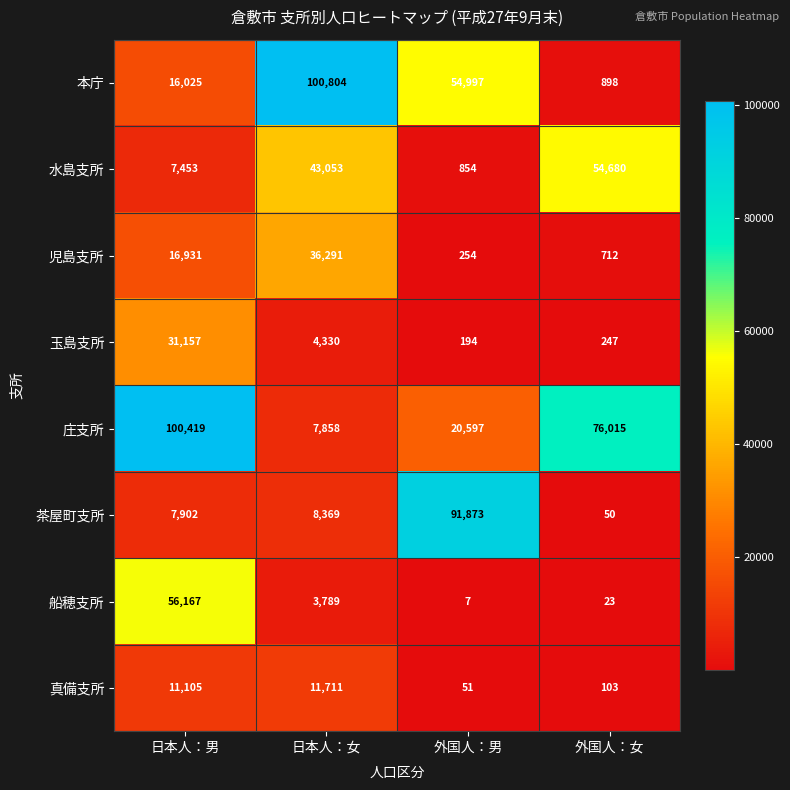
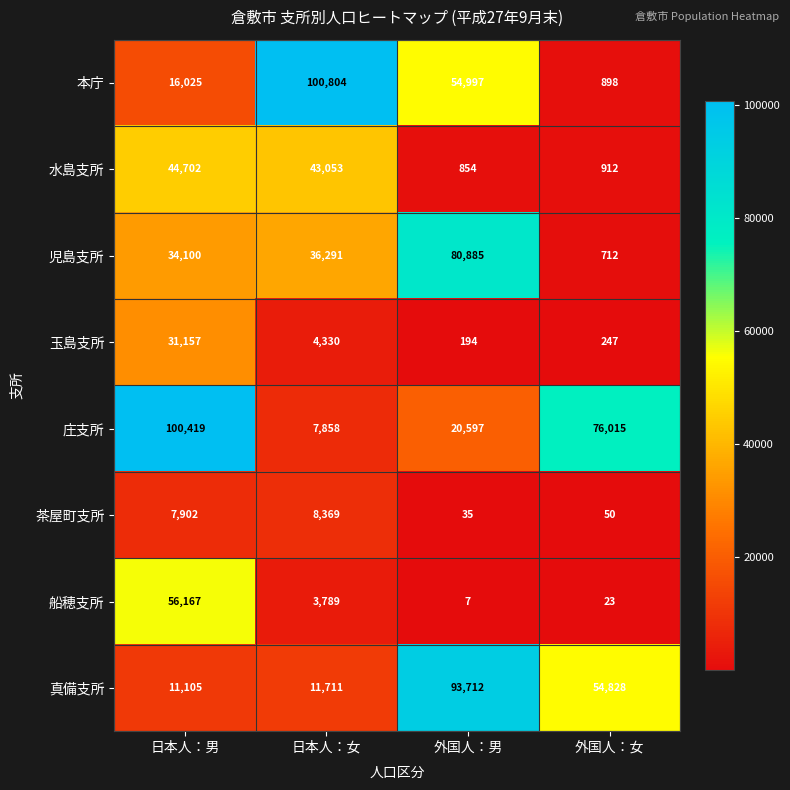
  {
    "本庁": {
      "日本人：男": "16,025",
      "日本人：女": "100,804",
      "外国人：男": "54,997",
      "外国人：女": "898"
    },
    "水島支所": {
-     "日本人：男": "7,453",
+     "日本人：男": "44,702",
      "日本人：女": "43,053",
      "外国人：男": "854",
-     "外国人：女": "54,680"
+     "外国人：女": "912"
    },
    "児島支所": {
-     "日本人：男": "16,931",
+     "日本人：男": "34,100",
      "日本人：女": "36,291",
-     "外国人：男": "254",
+     "外国人：男": "80,885",
      "外国人：女": "712"
    },
    "玉島支所": {
      "日本人：男": "31,157",
      "日本人：女": "4,330",
      "外国人：男": "194",
      "外国人：女": "247"
    },
    "庄支所": {
      "日本人：男": "100,419",
      "日本人：女": "7,858",
      "外国人：男": "20,597",
      "外国人：女": "76,015"
    },
    "茶屋町支所": {
      "日本人：男": "7,902",
      "日本人：女": "8,369",
-     "外国人：男": "91,873",
+     "外国人：男": "35",
      "外国人：女": "50"
    },
    "船穂支所": {
      "日本人：男": "56,167",
      "日本人：女": "3,789",
      "外国人：男": "7",
      "外国人：女": "23"
    },
    "真備支所": {
      "日本人：男": "11,105",
      "日本人：女": "11,711",
-     "外国人：男": "51",
-     "外国人：女": "103"
+     "外国人：男": "93,712",
+     "外国人：女": "54,828"
    }
  }
